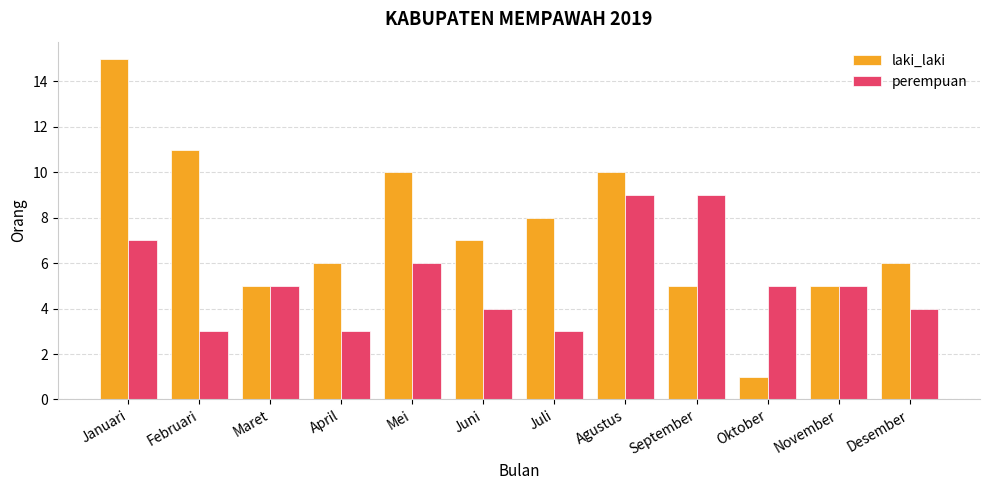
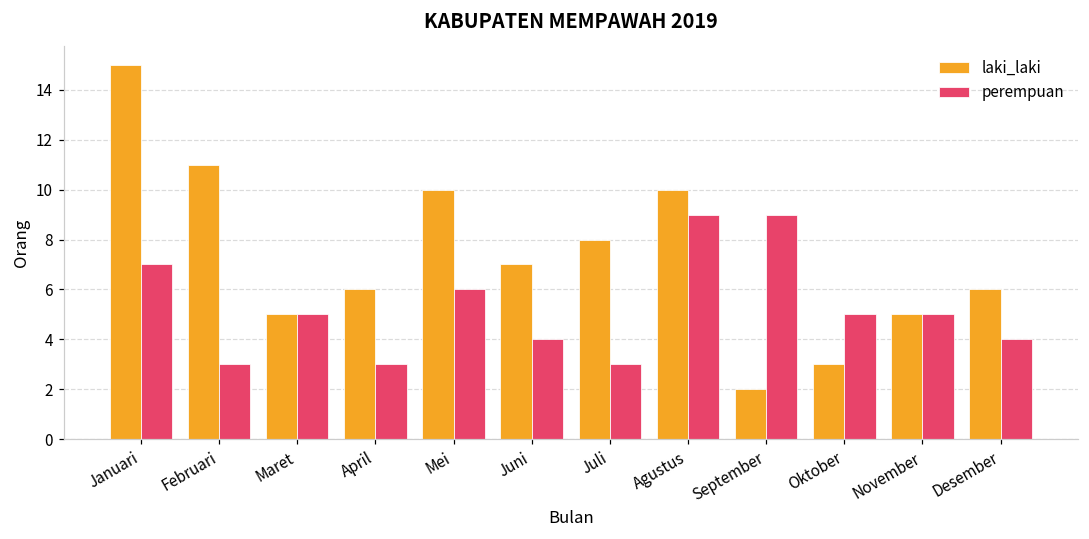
  {
    "laki_laki": {
      "Januari": 15,
      "Februari": 11,
      "Maret": 5,
      "April": 6,
      "Mei": 10,
      "Juni": 7,
      "Juli": 8,
      "Agustus": 10,
-     "September": 5,
-     "Oktober": 1,
+     "September": 2,
+     "Oktober": 3,
      "November": 5,
      "Desember": 6
    },
    "perempuan": {
      "Januari": 7,
      "Februari": 3,
      "Maret": 5,
      "April": 3,
      "Mei": 6,
      "Juni": 4,
      "Juli": 3,
      "Agustus": 9,
      "September": 9,
      "Oktober": 5,
      "November": 5,
      "Desember": 4
    }
  }
